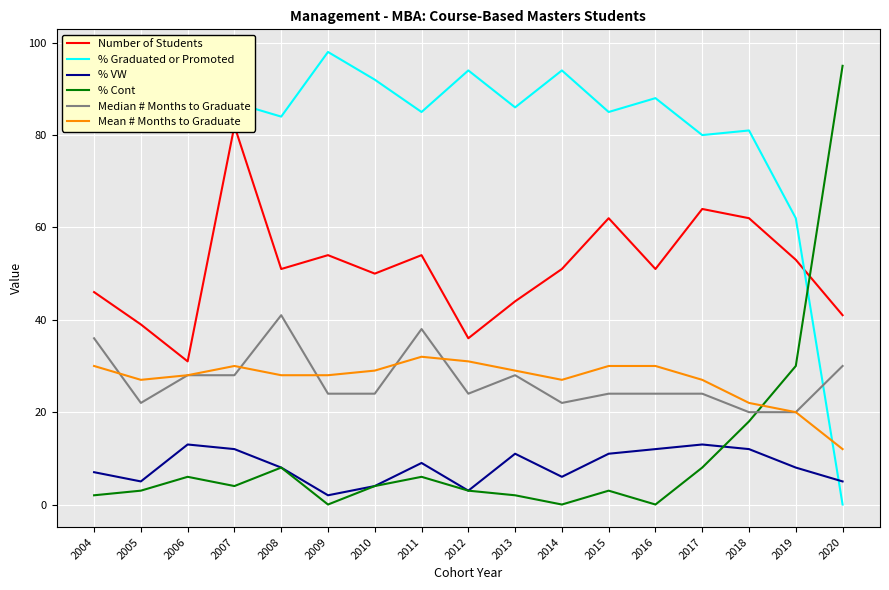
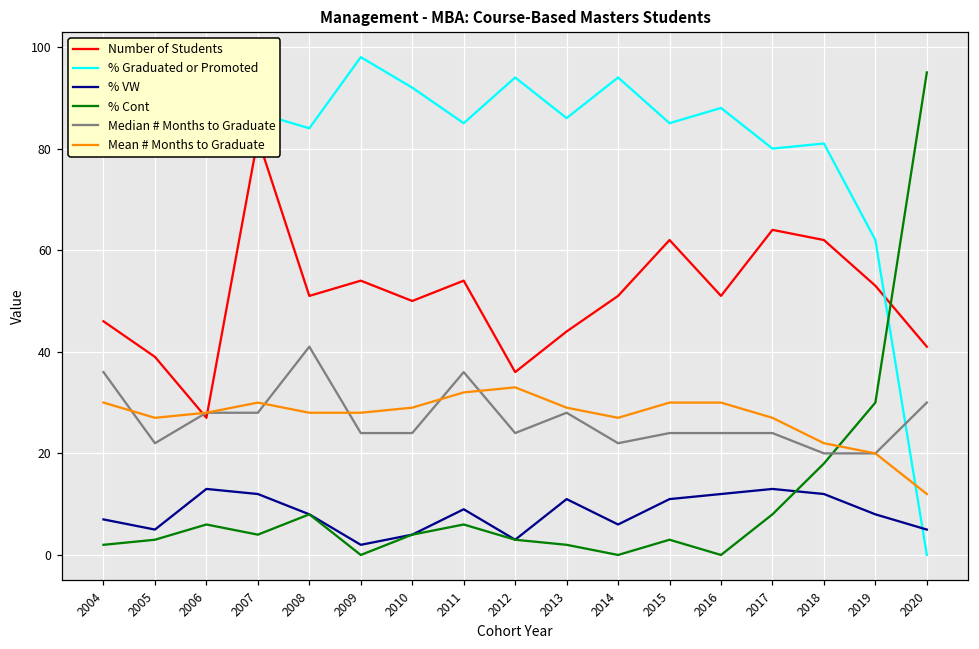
  {
    "Number of Students": {
      "2004": 46,
      "2005": 39,
-     "2006": 31,
+     "2006": 27,
      "2008": 51,
      "2009": 54,
      "2010": 50,
      "2011": 54,
      "2012": 36,
      "2013": 44,
      "2014": 51,
      "2015": 62,
      "2016": 51,
      "2017": 64,
      "2018": 62,
      "2019": 53,
      "2020": 41
    },
    "% Graduated or Promoted": {
      "2008": 84,
      "2009": 98,
      "2010": 92,
      "2011": 85,
      "2012": 94,
      "2013": 86,
      "2014": 94,
      "2015": 85,
      "2016": 88,
      "2017": 80,
      "2018": 81,
      "2019": 62,
      "2020": 0
    },
    "% VW": {
      "2004": 7,
      "2005": 5,
      "2006": 13,
      "2007": 12,
      "2009": 2,
      "2011": 9,
      "2013": 11,
      "2014": 6,
      "2015": 11,
      "2016": 12,
      "2017": 13,
      "2018": 12,
      "2019": 8,
      "2020": 5
    },
    "% Cont": {
      "2004": 2,
      "2005": 3,
      "2006": 6,
      "2007": 4,
      "2009": 0,
      "2011": 6,
      "2013": 2,
      "2014": 0,
      "2015": 3,
      "2016": 0,
      "2017": 8,
      "2018": 18,
      "2019": 30,
      "2020": 95
    },
    "Median # Months to Graduate": {
      "2004": 36,
      "2005": 22,
      "2007": 28,
      "2008": 41,
      "2009": 24,
      "2010": 24,
-     "2011": 38,
+     "2011": 36,
      "2012": 24,
      "2013": 28,
      "2014": 22,
      "2015": 24,
      "2016": 24,
      "2017": 24,
      "2018": 20,
      "2020": 30
    },
    "Mean # Months to Graduate": {
      "2004": 30,
      "2005": 27,
      "2007": 30,
      "2008": 28,
      "2009": 28,
      "2010": 29,
      "2011": 32,
-     "2012": 31,
+     "2012": 33,
      "2013": 29,
      "2014": 27,
      "2015": 30,
      "2016": 30,
      "2017": 27,
      "2018": 22,
      "2020": 12
    }
  }
